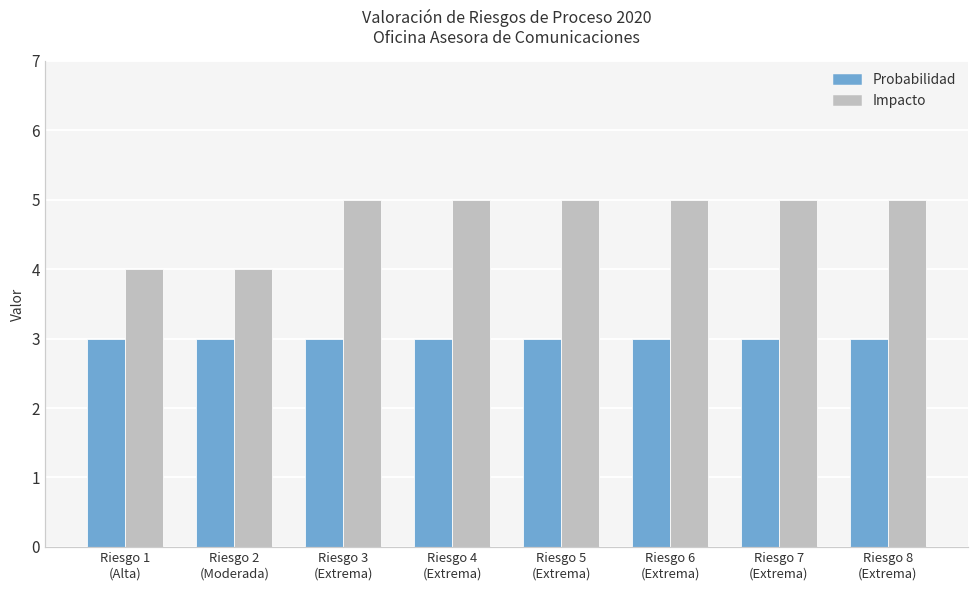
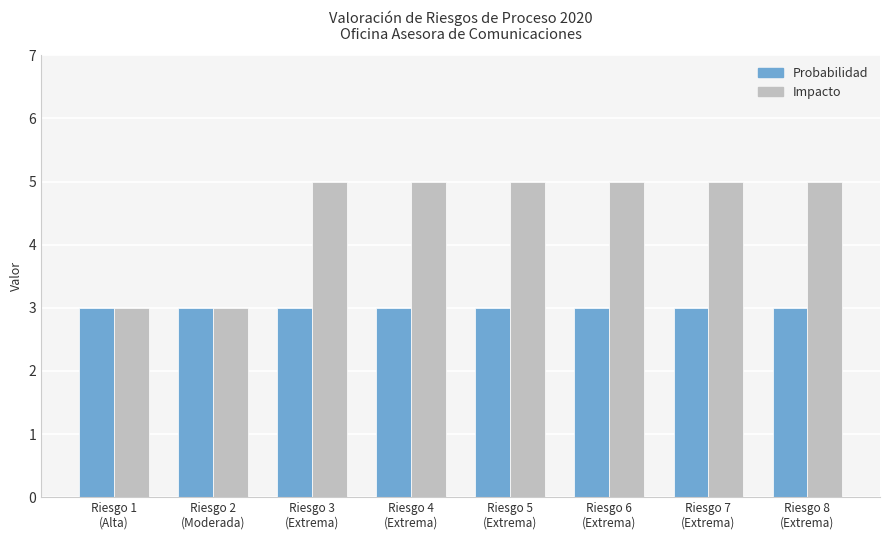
  {
    "Probabilidad": {
      "Riesgo 1 (Alta)": 3,
      "Riesgo 2 (Moderada)": 3,
      "Riesgo 3 (Extrema)": 3,
      "Riesgo 4 (Extrema)": 3,
      "Riesgo 5 (Extrema)": 3,
      "Riesgo 6 (Extrema)": 3,
      "Riesgo 7 (Extrema)": 3,
      "Riesgo 8 (Extrema)": 3
    },
    "Impacto": {
-     "Riesgo 1 (Alta)": 4,
-     "Riesgo 2 (Moderada)": 4,
+     "Riesgo 1 (Alta)": 3,
+     "Riesgo 2 (Moderada)": 3,
      "Riesgo 3 (Extrema)": 5,
      "Riesgo 4 (Extrema)": 5,
      "Riesgo 5 (Extrema)": 5,
      "Riesgo 6 (Extrema)": 5,
      "Riesgo 7 (Extrema)": 5,
      "Riesgo 8 (Extrema)": 5
    }
  }
